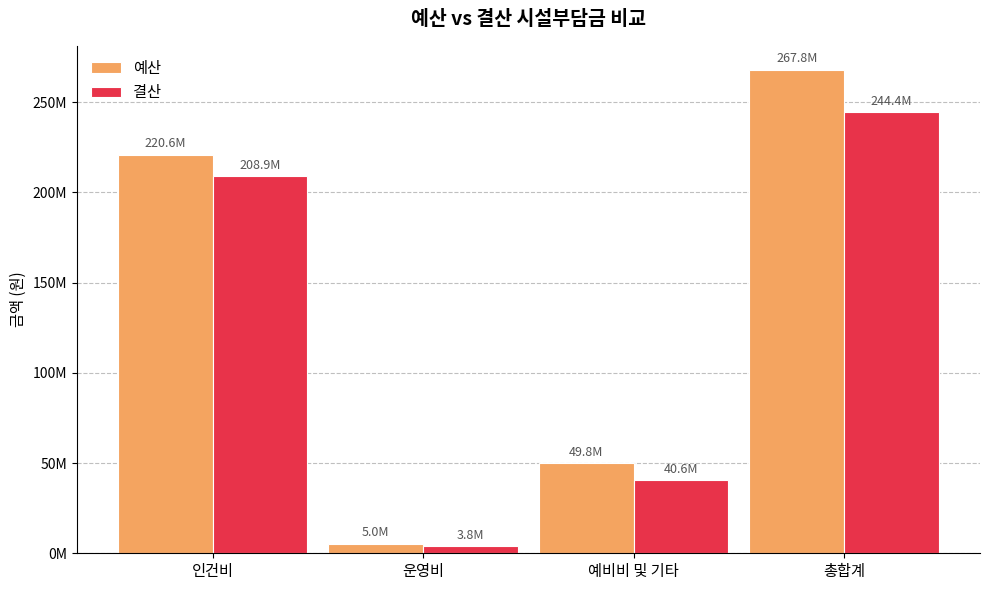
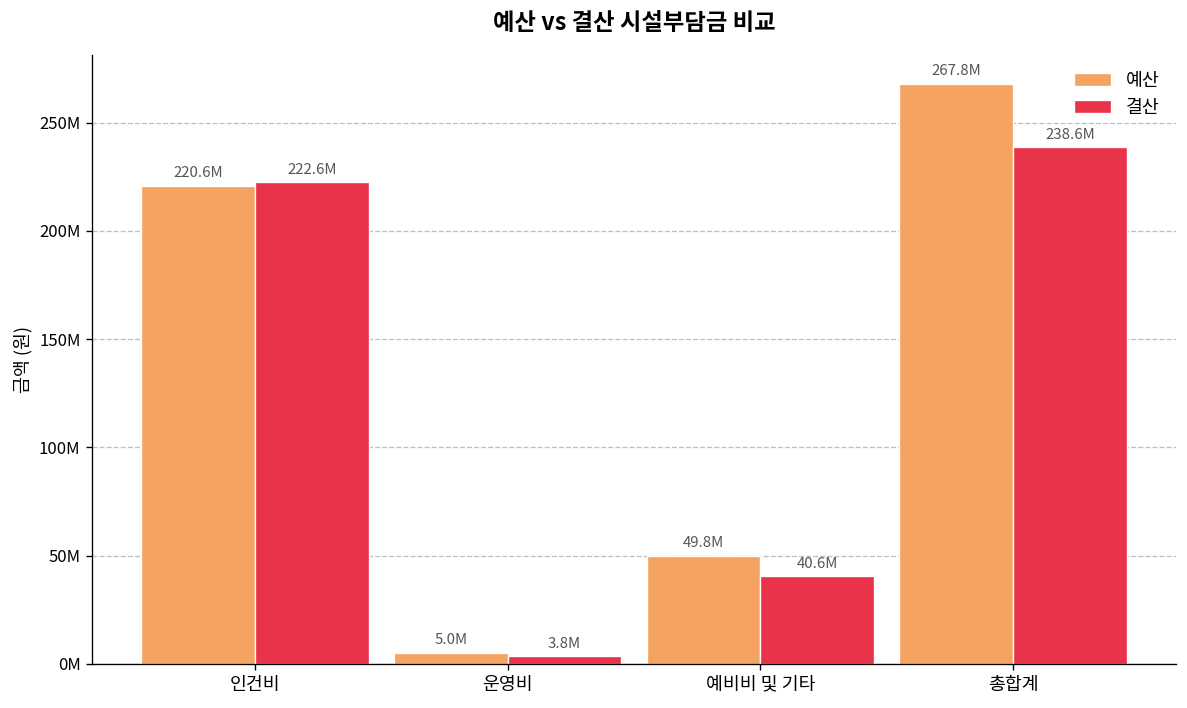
  {
    "예산": {
      "인건비": "220.6M",
      "운영비": "5.0M",
      "예비비 및 기타": "49.8M",
      "총합계": "267.8M"
    },
    "결산": {
-     "인건비": "208.9M",
+     "인건비": "222.6M",
      "운영비": "3.8M",
      "예비비 및 기타": "40.6M",
-     "총합계": "244.4M"
+     "총합계": "238.6M"
    }
  }
